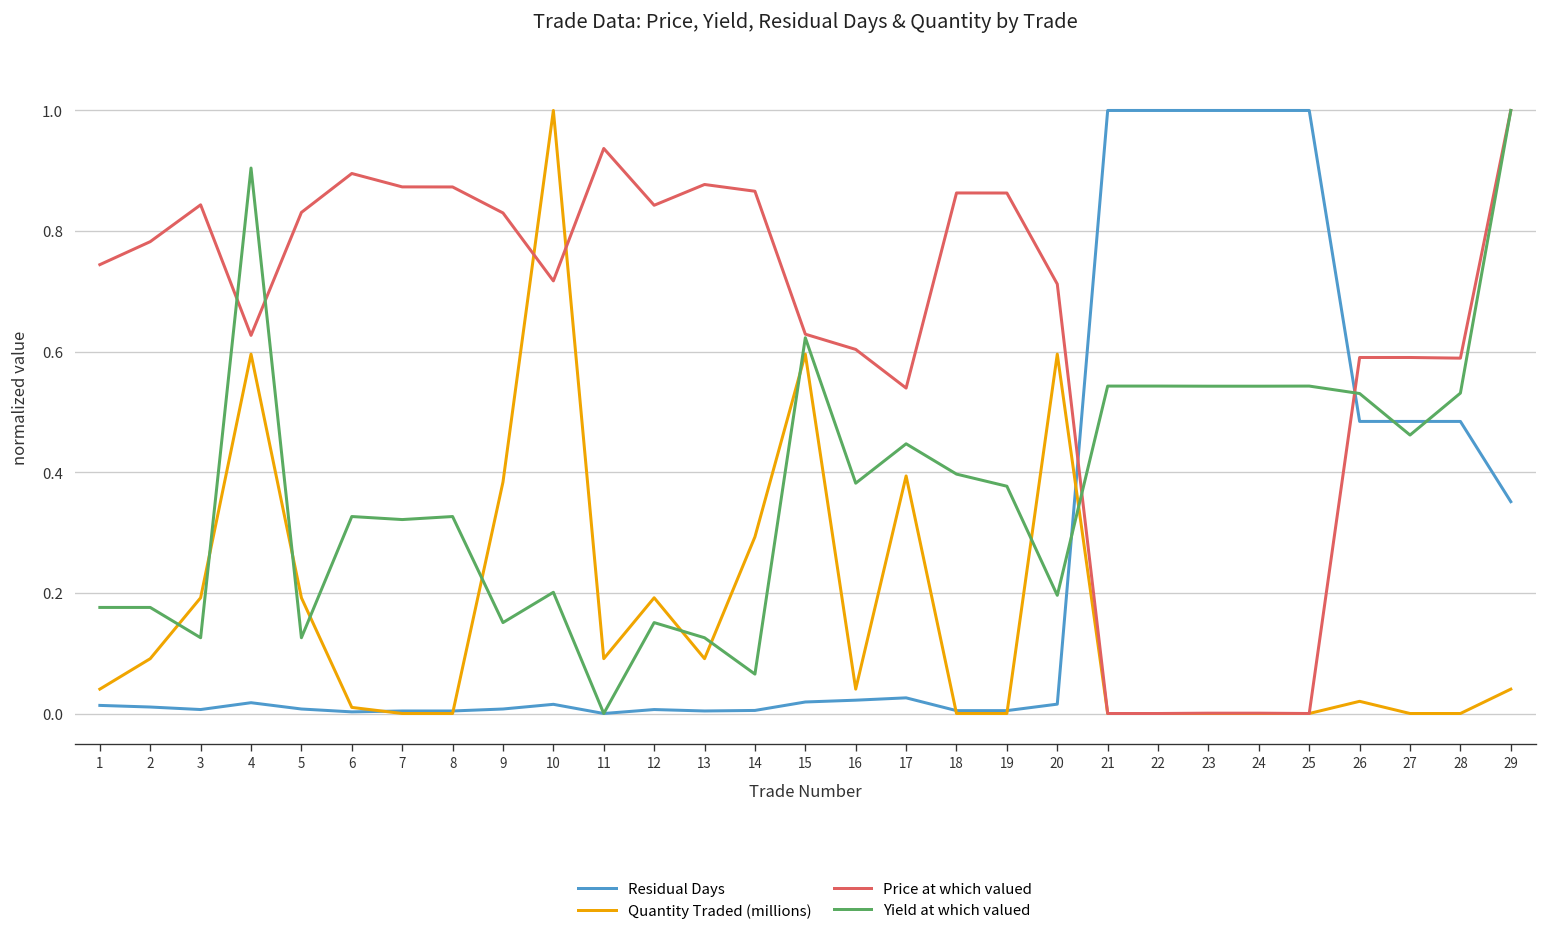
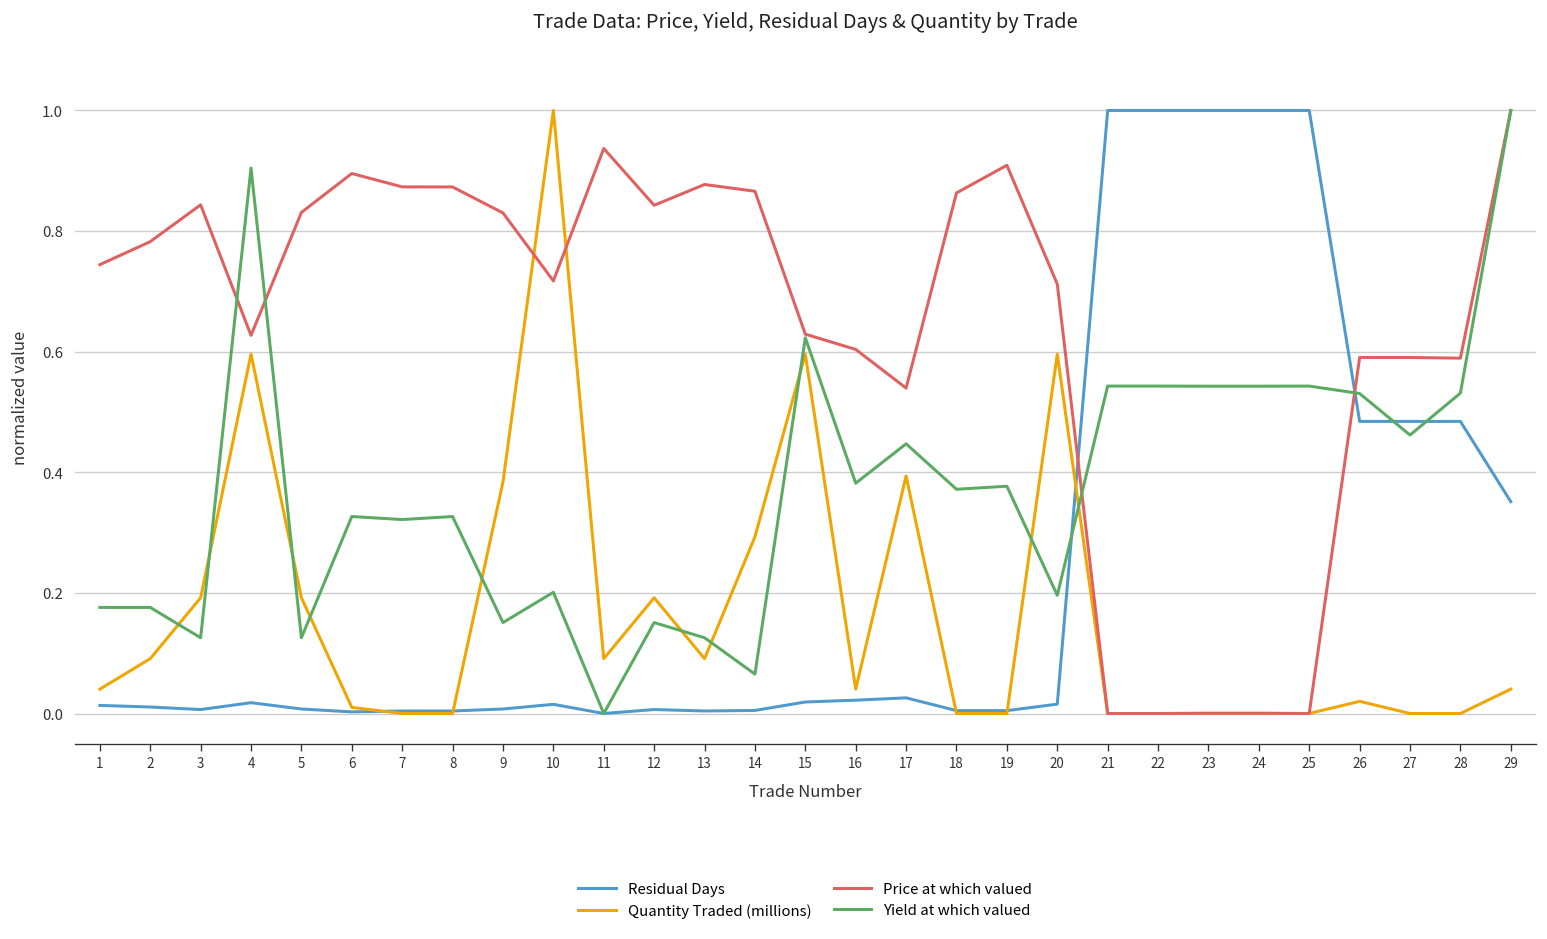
  {
    "Residual Days": {
      "1": 0.01,
      "2": 0.01,
      "3": 0.01,
      "4": 0.02,
      "5": 0.01,
      "6": 0.00,
      "9": 0.01,
      "10": 0.02,
      "12": 0.01,
      "13": 0.00,
      "14": 0.01,
      "15": 0.02,
      "16": 0.02,
      "17": 0.03,
      "20": 0.02,
      "21": 1.00,
      "22": 1.00,
      "23": 1.00,
      "24": 1.00,
      "25": 1.00,
      "26": 0.48,
      "27": 0.48,
      "28": 0.48,
      "29": 0.35
    },
    "Quantity Traded (millions)": {
      "1": 0.04,
      "2": 0.09,
      "3": 0.19,
      "4": 0.60,
      "5": 0.19,
      "6": 0.01,
      "9": 0.38,
      "10": 1.00,
      "11": 0.09,
      "12": 0.19,
      "13": 0.09,
      "14": 0.29,
      "15": 0.60,
      "16": 0.04,
      "17": 0.39,
      "20": 0.60,
      "26": 0.02,
      "27": 0.00,
      "28": 0.00,
      "29": 0.04
    },
    "Price at which valued": {
      "1": 0.74,
      "2": 0.78,
      "3": 0.84,
      "4": 0.63,
      "5": 0.83,
      "6": 0.90,
      "7": 0.87,
      "8": 0.87,
      "9": 0.83,
      "10": 0.72,
      "11": 0.94,
      "12": 0.84,
      "13": 0.88,
      "14": 0.87,
      "15": 0.63,
      "16": 0.60,
      "17": 0.54,
      "18": 0.86,
-     "19": 0.86,
+     "19": 0.91,
      "20": 0.71,
      "26": 0.59,
      "27": 0.59,
      "28": 0.59
    },
    "Yield at which valued": {
      "1": 0.18,
      "2": 0.18,
      "3": 0.13,
      "4": 0.90,
      "5": 0.13,
      "6": 0.33,
      "7": 0.32,
      "8": 0.33,
      "9": 0.15,
      "10": 0.20,
      "12": 0.15,
      "13": 0.13,
      "14": 0.07,
      "15": 0.62,
      "16": 0.38,
      "17": 0.45,
-     "18": 0.40,
+     "18": 0.37,
      "19": 0.38,
      "20": 0.20,
      "21": 0.54,
      "22": 0.54,
      "23": 0.54,
      "24": 0.54,
      "25": 0.54,
      "26": 0.53,
      "27": 0.46,
      "28": 0.53
    }
  }
